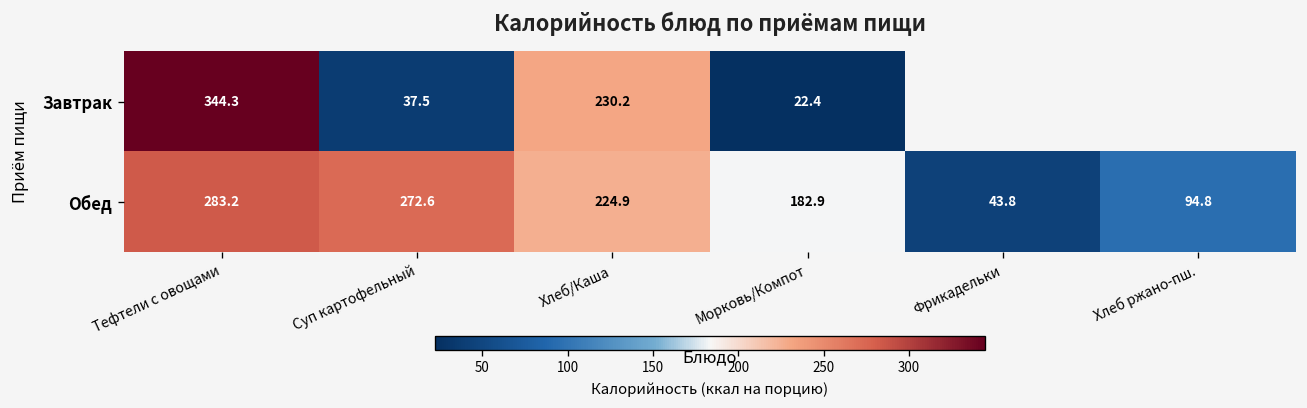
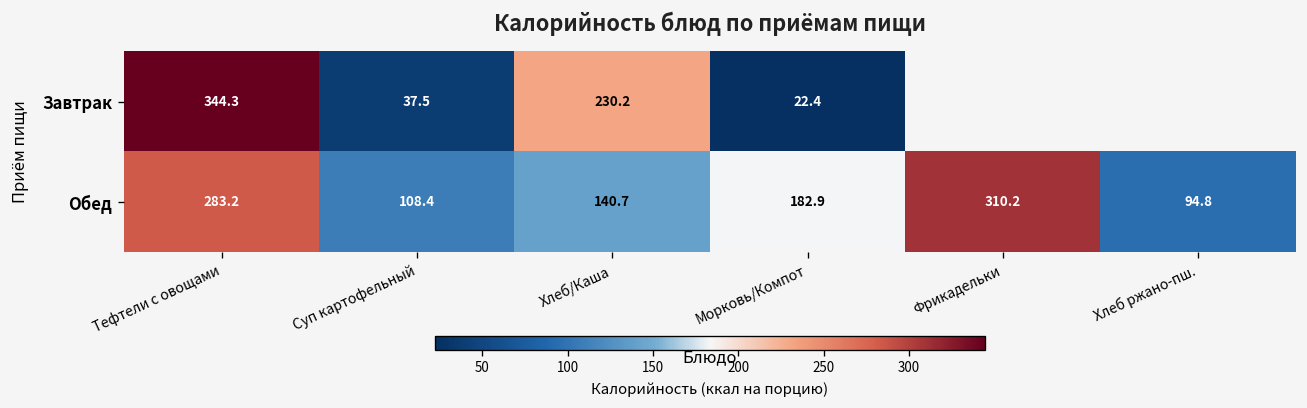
  {
    "Завтрак": {
      "Тефтели с овощами": 344.3,
      "Суп картофельный": 37.5,
      "Хлеб/Каша": 230.2,
      "Морковь/Компот": 22.4
    },
    "Обед": {
      "Тефтели с овощами": 283.2,
-     "Суп картофельный": 272.6,
-     "Хлеб/Каша": 224.9,
+     "Суп картофельный": 108.4,
+     "Хлеб/Каша": 140.7,
      "Морковь/Компот": 182.9,
-     "Фрикадельки": 43.8,
+     "Фрикадельки": 310.2,
      "Хлеб ржано-пш.": 94.8
    }
  }
